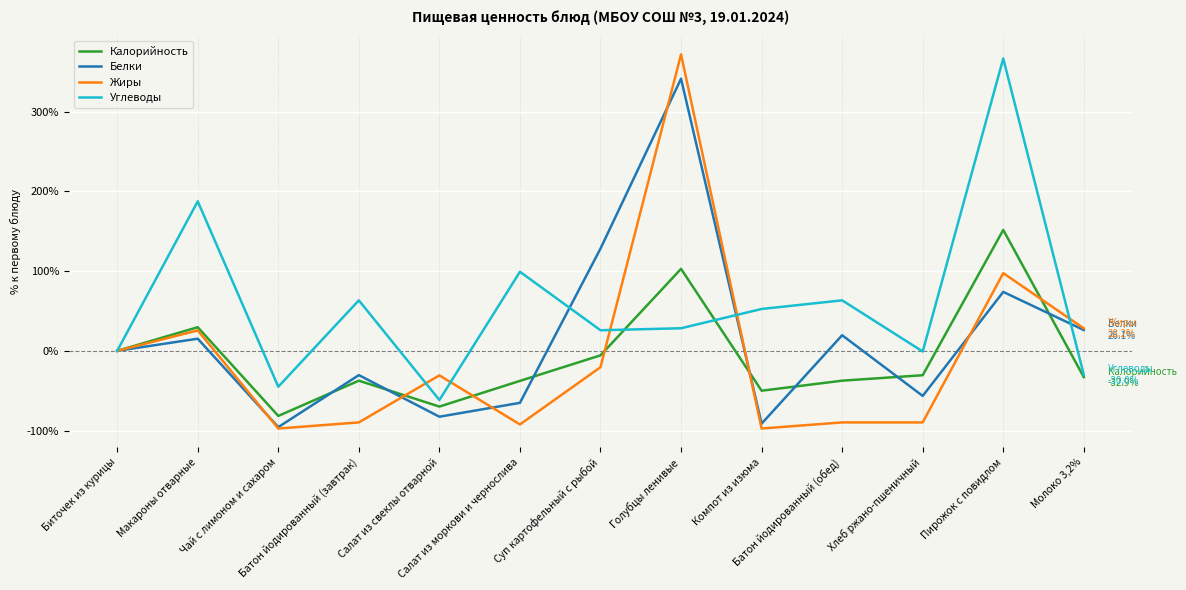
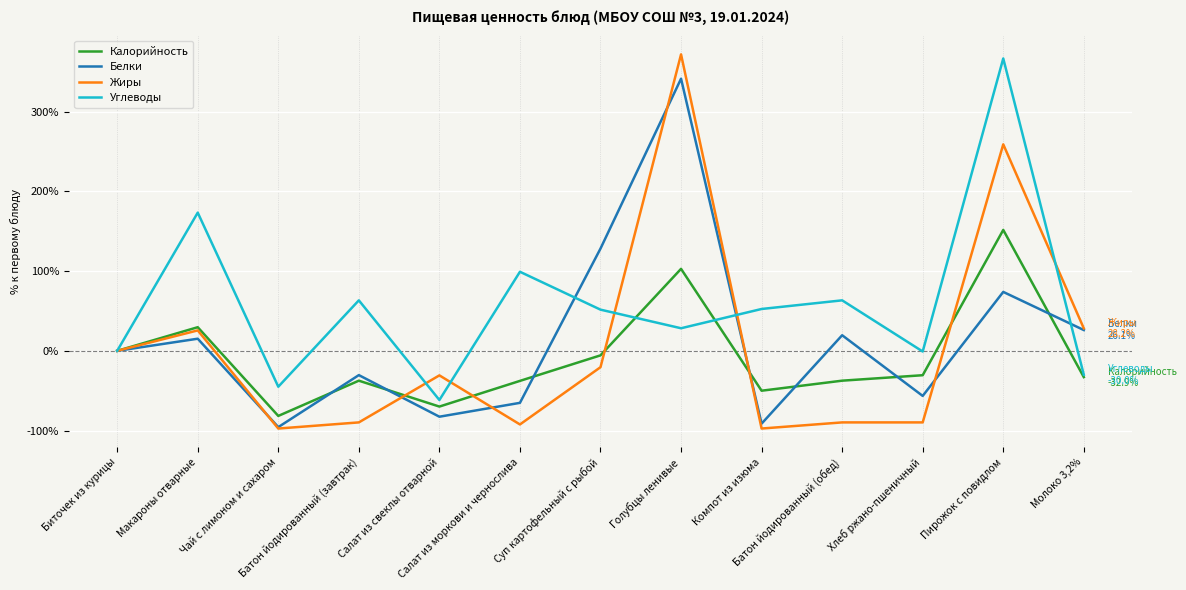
  {
    "Калорийность": {
      "Макароны отварные": "30%",
      "Чай с лимоном и сахаром": "-80%",
      "Батон йодированный (завтрак)": "-40%",
      "Салат из свеклы отварной": "-70%",
      "Салат из моркови и чернослива": "-40%",
      "Суп картофельный с рыбой": "-10%",
      "Голубцы ленивые": "100%",
      "Компот из изюма": "-50%",
      "Батон йодированный (обед)": "-40%",
      "Хлеб ржано-пшеничный": "-30%",
      "Пирожок с повидлом": "150%"
    },
    "Белки": {
      "Макароны отварные": "20%",
      "Батон йодированный (завтрак)": "-30%",
      "Салат из свеклы отварной": "-80%",
      "Салат из моркови и чернослива": "-70%",
      "Суп картофельный с рыбой": "130%",
      "Голубцы ленивые": "340%",
      "Компот из изюма": "-90%",
      "Батон йодированный (обед)": "20%",
      "Хлеб ржано-пшеничный": "-60%",
      "Пирожок с повидлом": "70%"
    },
    "Жиры": {
      "Макароны отварные": "30%",
      "Батон йодированный (завтрак)": "-90%",
      "Салат из свеклы отварной": "-30%",
      "Салат из моркови и чернослива": "-90%",
      "Суп картофельный с рыбой": "-20%",
      "Голубцы ленивые": "370%",
      "Компот из изюма": "-100%",
      "Батон йодированный (обед)": "-90%",
      "Хлеб ржано-пшеничный": "-90%",
-     "Пирожок с повидлом": "100%"
+     "Пирожок с повидлом": "260%"
    },
    "Углеводы": {
-     "Макароны отварные": "190%",
+     "Макароны отварные": "170%",
      "Чай с лимоном и сахаром": "-50%",
      "Батон йодированный (завтрак)": "60%",
      "Салат из свеклы отварной": "-60%",
      "Салат из моркови и чернослива": "100%",
-     "Суп картофельный с рыбой": "30%",
+     "Суп картофельный с рыбой": "50%",
      "Голубцы ленивые": "30%",
      "Компот из изюма": "50%",
      "Батон йодированный (обед)": "60%",
      "Хлеб ржано-пшеничный": "0%",
      "Пирожок с повидлом": "370%"
    }
  }
